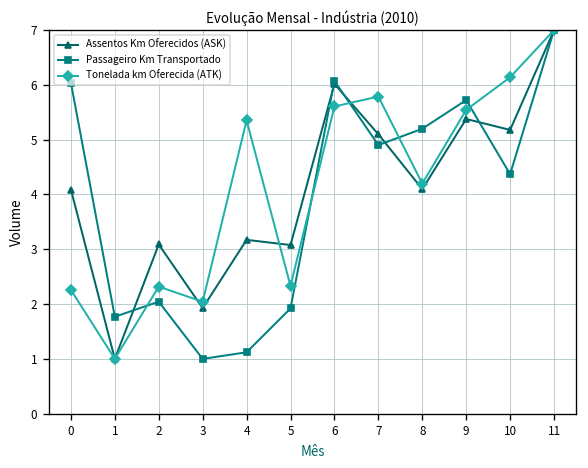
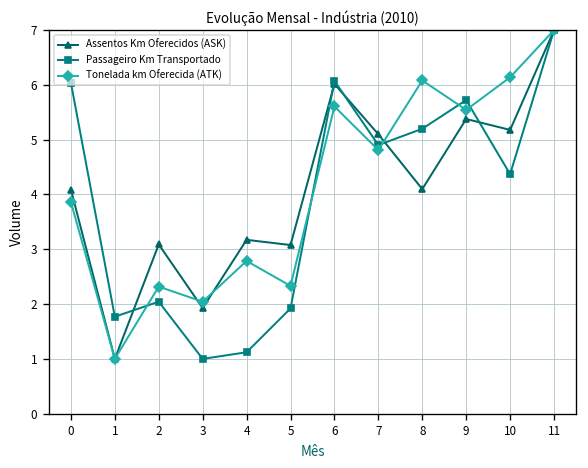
  {
    "Tonelada km Oferecida (ATK)": {
-     "0": 2.3,
+     "0": 3.9,
      "2": 2.3,
      "3": 2.0,
-     "4": 5.4,
+     "4": 2.8,
      "5": 2.3,
      "6": 5.6,
-     "7": 5.8,
-     "8": 4.2,
+     "7": 4.8,
+     "8": 6.1,
      "9": 5.5,
      "10": 6.1
    }
  }
